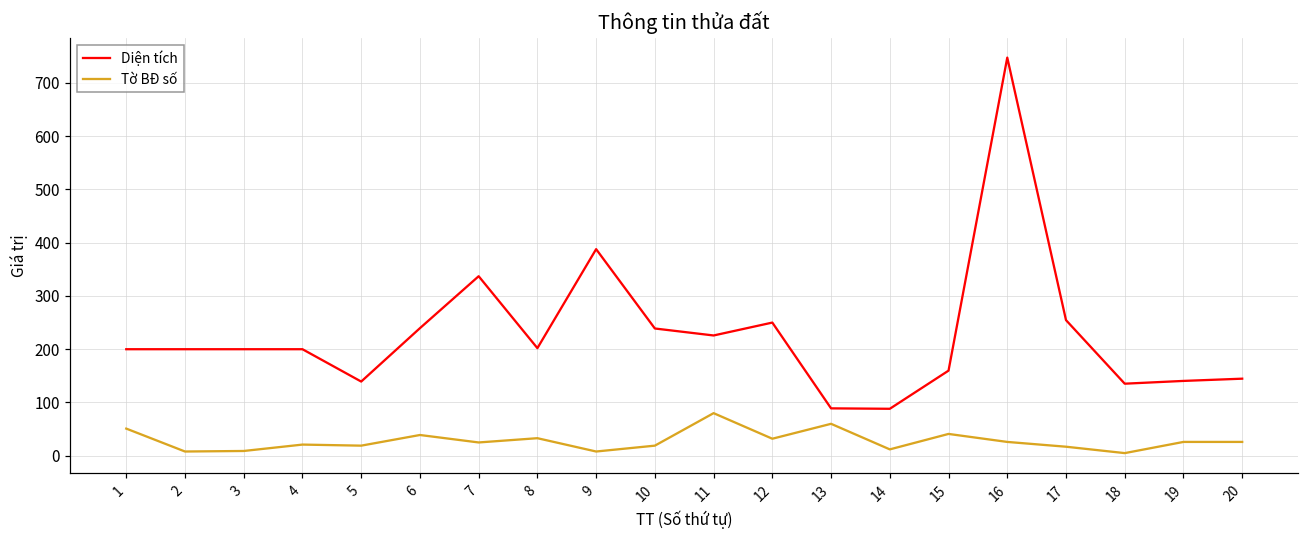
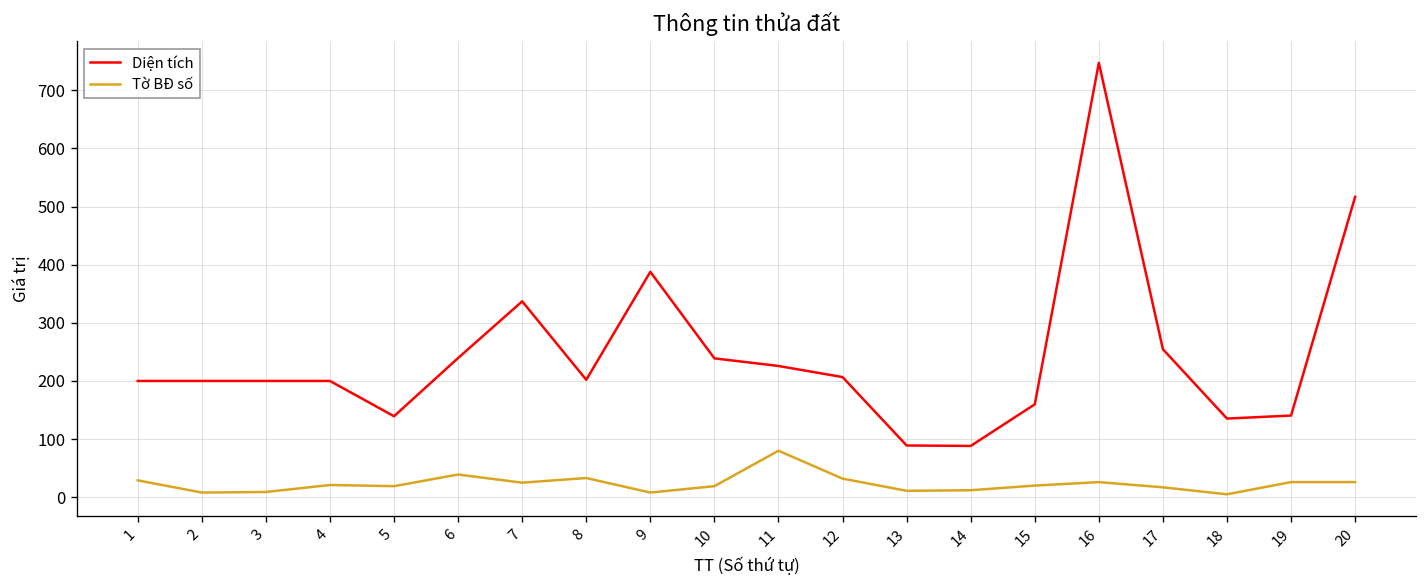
  {
    "Diện tích": {
      "1": 200,
      "2": 200,
      "3": 200,
      "4": 200,
      "5": 140,
      "6": 240,
      "7": 340,
      "8": 200,
      "9": 390,
      "10": 240,
      "11": 230,
-     "12": 250,
+     "12": 210,
      "13": 90,
      "14": 90,
      "15": 160,
      "16": 750,
      "17": 250,
      "18": 140,
      "19": 140,
-     "20": 140
+     "20": 520
    },
    "Tờ BĐ số": {
-     "1": 50,
+     "1": 30,
      "2": 10,
      "3": 10,
      "4": 20,
      "5": 20,
      "6": 40,
      "7": 30,
      "8": 30,
      "9": 10,
      "10": 20,
      "11": 80,
      "12": 30,
-     "13": 60,
+     "13": 10,
      "14": 10,
-     "15": 40,
+     "15": 20,
      "16": 30,
      "17": 20,
      "18": 10,
      "19": 30,
      "20": 30
    }
  }
